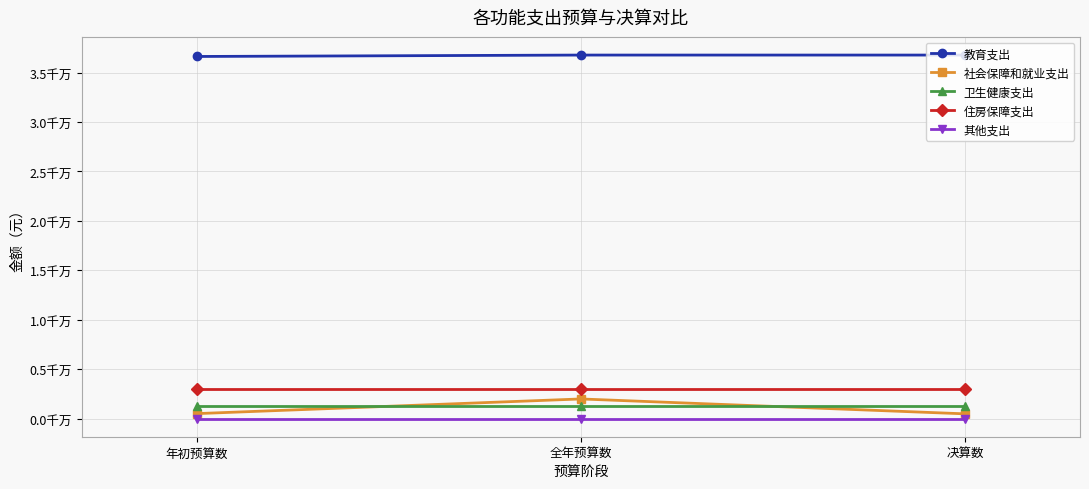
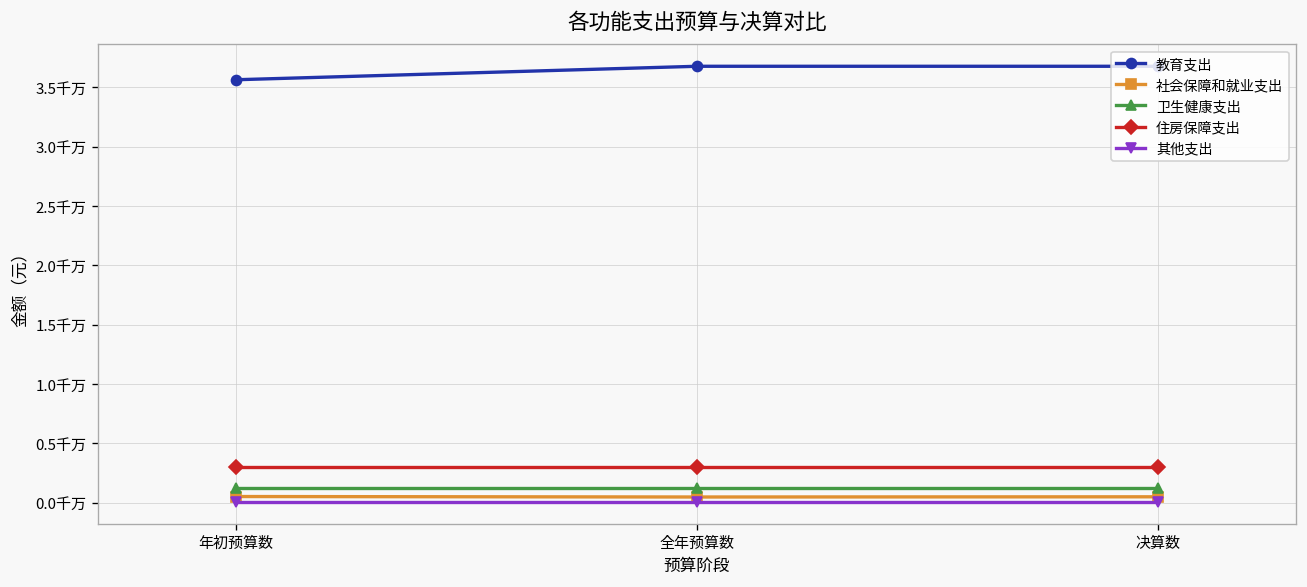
  {
    "教育支出": {
-     "年初预算数": "3.7千万",
+     "年初预算数": "3.6千万",
      "全年预算数": "3.7千万"
    },
    "社会保障和就业支出": {
      "年初预算数": "0.1千万",
-     "全年预算数": "0.2千万",
+     "全年预算数": "0.0千万",
      "决算数": "0.0千万"
    },
    "卫生健康支出": {
      "年初预算数": "0.1千万",
      "全年预算数": "0.1千万",
      "决算数": "0.1千万"
    },
    "住房保障支出": {
      "年初预算数": "0.3千万",
      "全年预算数": "0.3千万",
      "决算数": "0.3千万"
    },
    "其他支出": {
      "年初预算数": "0.0千万",
      "全年预算数": "0.0千万",
      "决算数": "0.0千万"
    }
  }
